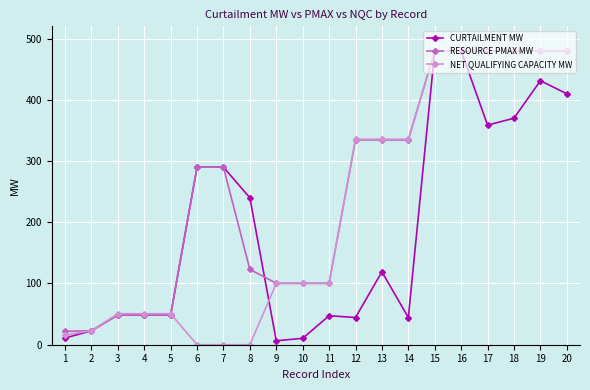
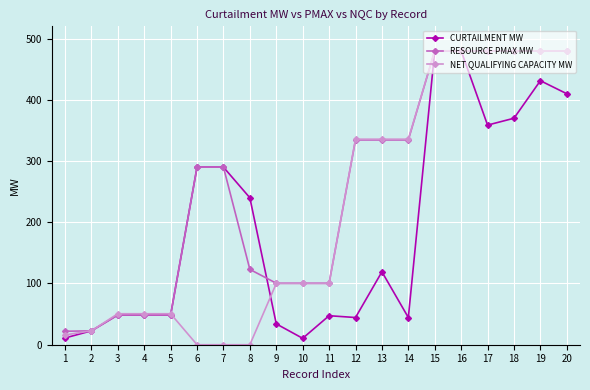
  {
    "CURTAILMENT MW": {
      "1": 10,
      "8": 240,
-     "9": 10,
+     "9": 30,
      "10": 10,
      "11": 50,
      "12": 40,
      "13": 120,
      "14": 40,
      "17": 360,
      "18": 370,
      "19": 430,
      "20": 410
    }
  }
